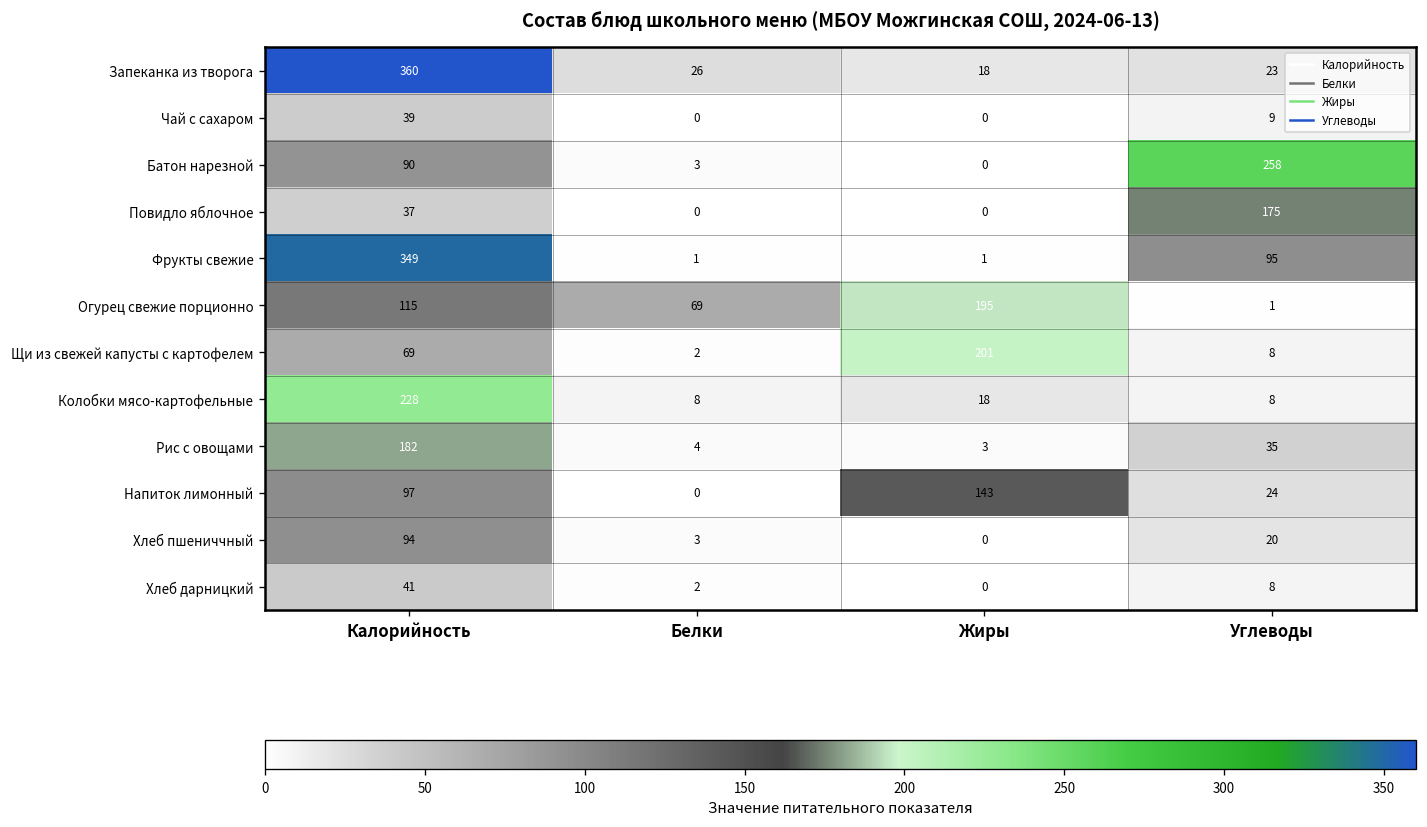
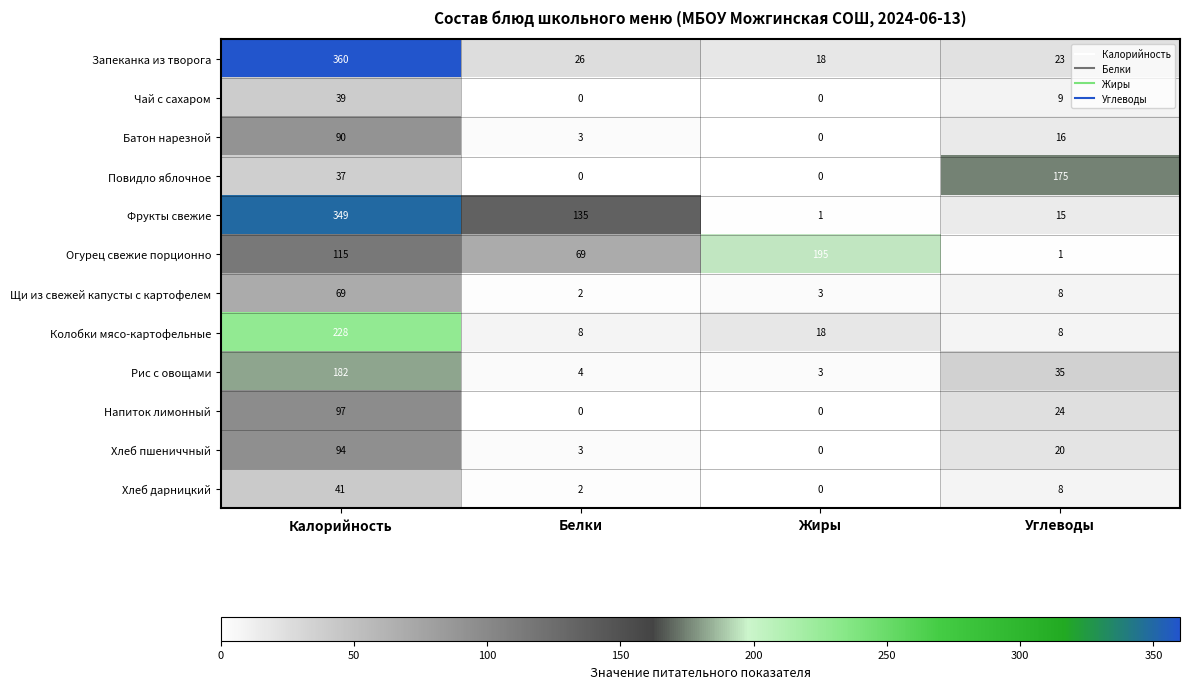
  {
    "Запеканка из творога": {
      "Калорийность": 360,
      "Белки": 26,
      "Жиры": 18,
      "Углеводы": 23
    },
    "Чай с сахаром": {
      "Калорийность": 39,
      "Белки": 0,
      "Жиры": 0,
      "Углеводы": 9
    },
    "Батон нарезной": {
      "Калорийность": 90,
      "Белки": 3,
      "Жиры": 0,
-     "Углеводы": 258
+     "Углеводы": 16
    },
    "Повидло яблочное": {
      "Калорийность": 37,
      "Белки": 0,
      "Жиры": 0,
      "Углеводы": 175
    },
    "Фрукты свежие": {
      "Калорийность": 349,
-     "Белки": 1,
+     "Белки": 135,
      "Жиры": 1,
-     "Углеводы": 95
+     "Углеводы": 15
    },
    "Огурец свежие порционно": {
      "Калорийность": 115,
      "Белки": 69,
      "Жиры": 195,
      "Углеводы": 1
    },
    "Щи из свежей капусты с картофелем": {
      "Калорийность": 69,
      "Белки": 2,
-     "Жиры": 201,
+     "Жиры": 3,
      "Углеводы": 8
    },
    "Колобки мясо-картофельные": {
      "Калорийность": 228,
      "Белки": 8,
      "Жиры": 18,
      "Углеводы": 8
    },
    "Рис с овощами": {
      "Калорийность": 182,
      "Белки": 4,
      "Жиры": 3,
      "Углеводы": 35
    },
    "Напиток лимонный": {
      "Калорийность": 97,
      "Белки": 0,
-     "Жиры": 143,
+     "Жиры": 0,
      "Углеводы": 24
    },
    "Хлеб пшениччный": {
      "Калорийность": 94,
      "Белки": 3,
      "Жиры": 0,
      "Углеводы": 20
    },
    "Хлеб дарницкий": {
      "Калорийность": 41,
      "Белки": 2,
      "Жиры": 0,
      "Углеводы": 8
    }
  }
